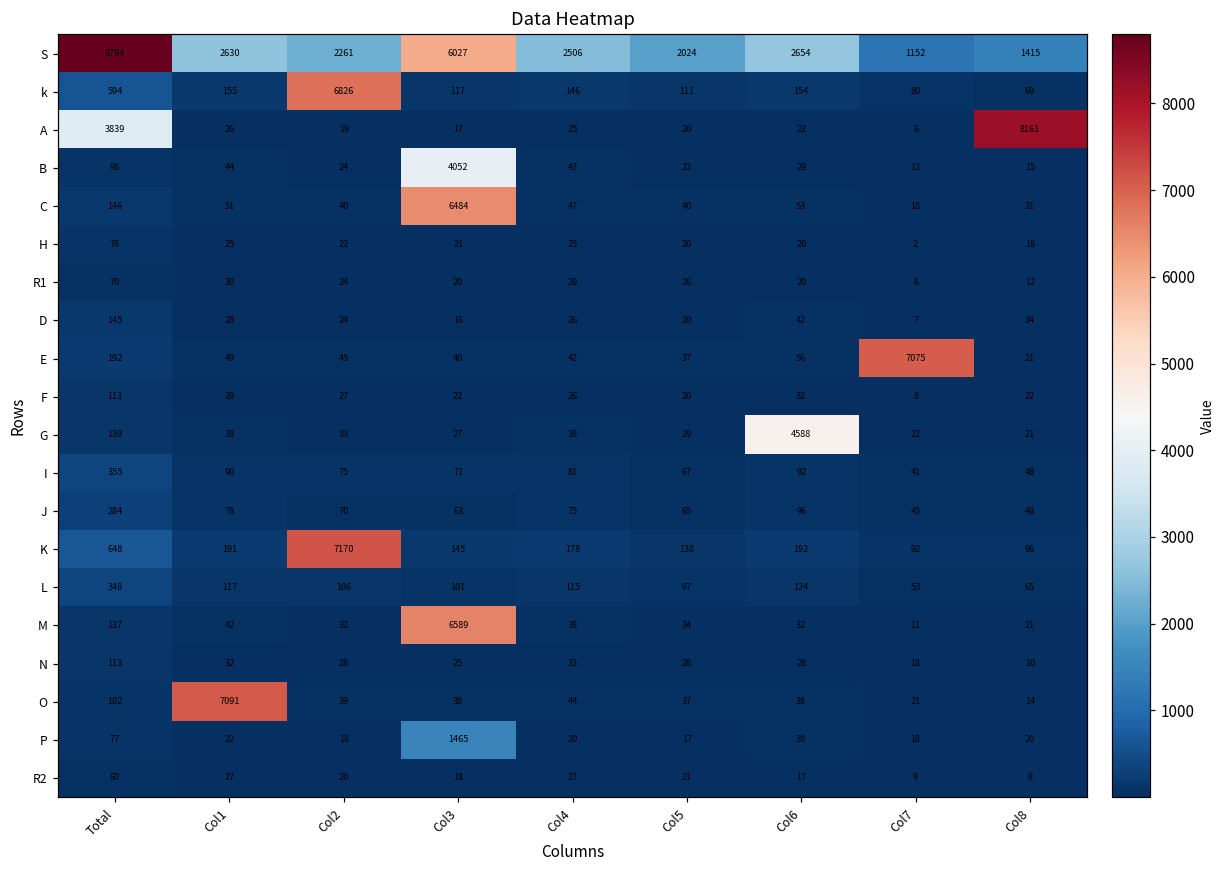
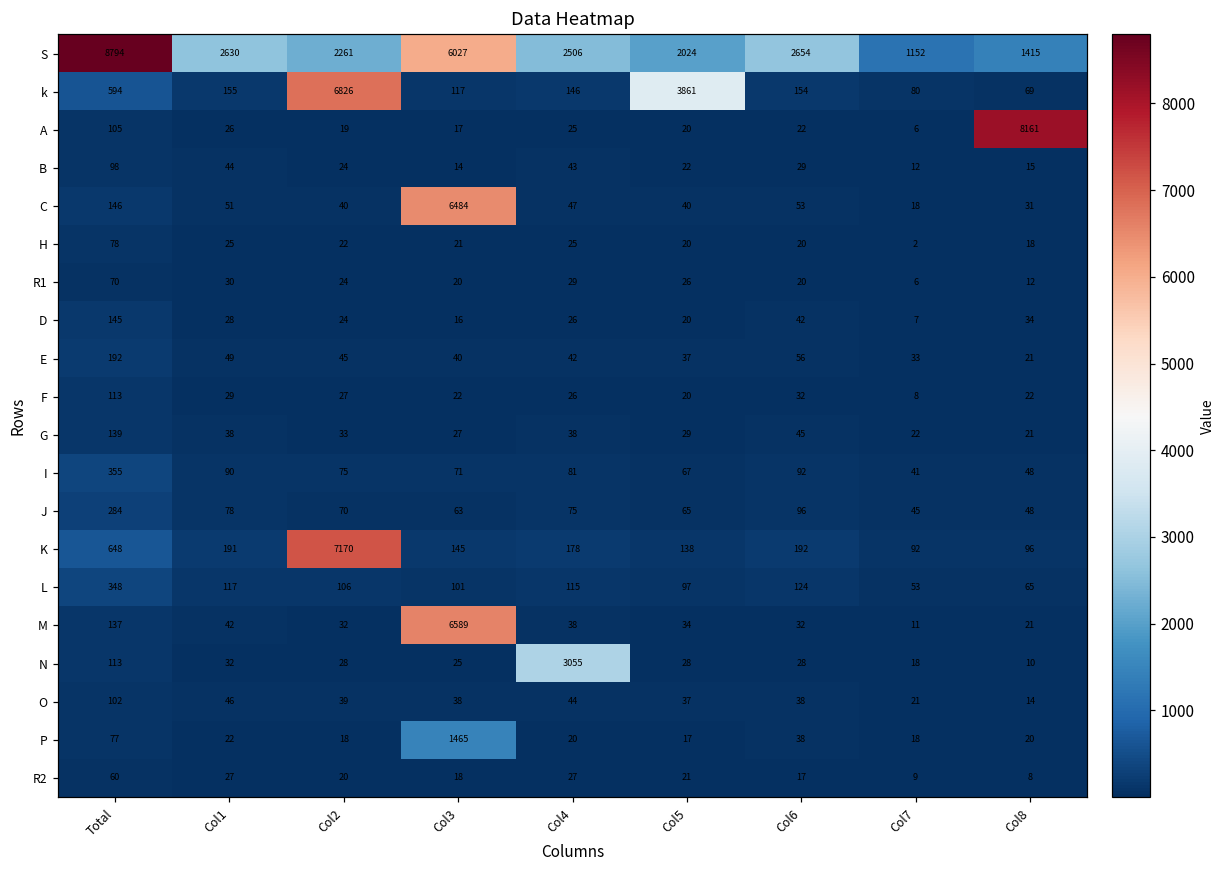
  {
    "S": {
      "Total": 8794,
      "Col1": 2630,
      "Col2": 2261,
      "Col3": 6027,
      "Col4": 2506,
      "Col5": 2024,
      "Col6": 2654,
      "Col7": 1152,
      "Col8": 1415
    },
    "k": {
      "Total": 594,
      "Col1": 155,
      "Col2": 6826,
      "Col3": 117,
      "Col4": 146,
-     "Col5": 111,
+     "Col5": 3861,
      "Col6": 154,
      "Col7": 80,
      "Col8": 69
    },
    "A": {
-     "Total": 3839,
+     "Total": 105,
      "Col1": 26,
      "Col2": 19,
      "Col3": 17,
      "Col4": 25,
      "Col5": 20,
      "Col6": 22,
      "Col7": 6,
      "Col8": 8161
    },
    "B": {
      "Total": 98,
      "Col1": 44,
      "Col2": 24,
-     "Col3": 4052,
+     "Col3": 14,
      "Col4": 43,
      "Col5": 22,
      "Col6": 29,
      "Col7": 12,
      "Col8": 15
    },
    "C": {
      "Total": 146,
      "Col1": 51,
      "Col2": 40,
      "Col3": 6484,
      "Col4": 47,
      "Col5": 40,
      "Col6": 53,
      "Col7": 18,
      "Col8": 31
    },
    "H": {
      "Total": 78,
      "Col1": 25,
      "Col2": 22,
      "Col3": 21,
      "Col4": 25,
      "Col5": 20,
      "Col6": 20,
      "Col7": 2,
      "Col8": 18
    },
    "R1": {
      "Total": 70,
      "Col1": 30,
      "Col2": 24,
      "Col3": 20,
      "Col4": 29,
      "Col5": 26,
      "Col6": 20,
      "Col7": 6,
      "Col8": 12
    },
    "D": {
      "Total": 145,
      "Col1": 28,
      "Col2": 24,
      "Col3": 16,
      "Col4": 26,
      "Col5": 20,
      "Col6": 42,
      "Col7": 7,
      "Col8": 34
    },
    "E": {
      "Total": 192,
      "Col1": 49,
      "Col2": 45,
      "Col3": 40,
      "Col4": 42,
      "Col5": 37,
      "Col6": 56,
-     "Col7": 7075,
+     "Col7": 33,
      "Col8": 21
    },
    "F": {
      "Total": 113,
      "Col1": 29,
      "Col2": 27,
      "Col3": 22,
      "Col4": 26,
      "Col5": 20,
      "Col6": 32,
      "Col7": 8,
      "Col8": 22
    },
    "G": {
      "Total": 139,
      "Col1": 38,
      "Col2": 33,
      "Col3": 27,
      "Col4": 38,
      "Col5": 29,
-     "Col6": 4588,
+     "Col6": 45,
      "Col7": 22,
      "Col8": 21
    },
    "I": {
      "Total": 355,
      "Col1": 90,
      "Col2": 75,
      "Col3": 71,
      "Col4": 81,
      "Col5": 67,
      "Col6": 92,
      "Col7": 41,
      "Col8": 48
    },
    "J": {
      "Total": 284,
      "Col1": 78,
      "Col2": 70,
      "Col3": 63,
      "Col4": 75,
      "Col5": 65,
      "Col6": 96,
      "Col7": 45,
      "Col8": 48
    },
    "K": {
      "Total": 648,
      "Col1": 191,
      "Col2": 7170,
      "Col3": 145,
      "Col4": 178,
      "Col5": 138,
      "Col6": 192,
      "Col7": 92,
      "Col8": 96
    },
    "L": {
      "Total": 348,
      "Col1": 117,
      "Col2": 106,
      "Col3": 101,
      "Col4": 115,
      "Col5": 97,
      "Col6": 124,
      "Col7": 53,
      "Col8": 65
    },
    "M": {
      "Total": 137,
      "Col1": 42,
      "Col2": 32,
      "Col3": 6589,
      "Col4": 38,
      "Col5": 34,
      "Col6": 32,
      "Col7": 11,
      "Col8": 21
    },
    "N": {
      "Total": 113,
      "Col1": 32,
      "Col2": 28,
      "Col3": 25,
-     "Col4": 32,
+     "Col4": 3055,
      "Col5": 28,
      "Col6": 28,
      "Col7": 18,
      "Col8": 10
    },
    "O": {
      "Total": 102,
-     "Col1": 7091,
+     "Col1": 46,
      "Col2": 39,
      "Col3": 38,
      "Col4": 44,
      "Col5": 37,
      "Col6": 38,
      "Col7": 21,
      "Col8": 14
    },
    "P": {
      "Total": 77,
      "Col1": 22,
      "Col2": 18,
      "Col3": 1465,
      "Col4": 20,
      "Col5": 17,
      "Col6": 38,
      "Col7": 18,
      "Col8": 20
    },
    "R2": {
      "Total": 60,
      "Col1": 27,
      "Col2": 20,
      "Col3": 18,
      "Col4": 27,
      "Col5": 21,
      "Col6": 17,
      "Col7": 9,
      "Col8": 8
    }
  }
